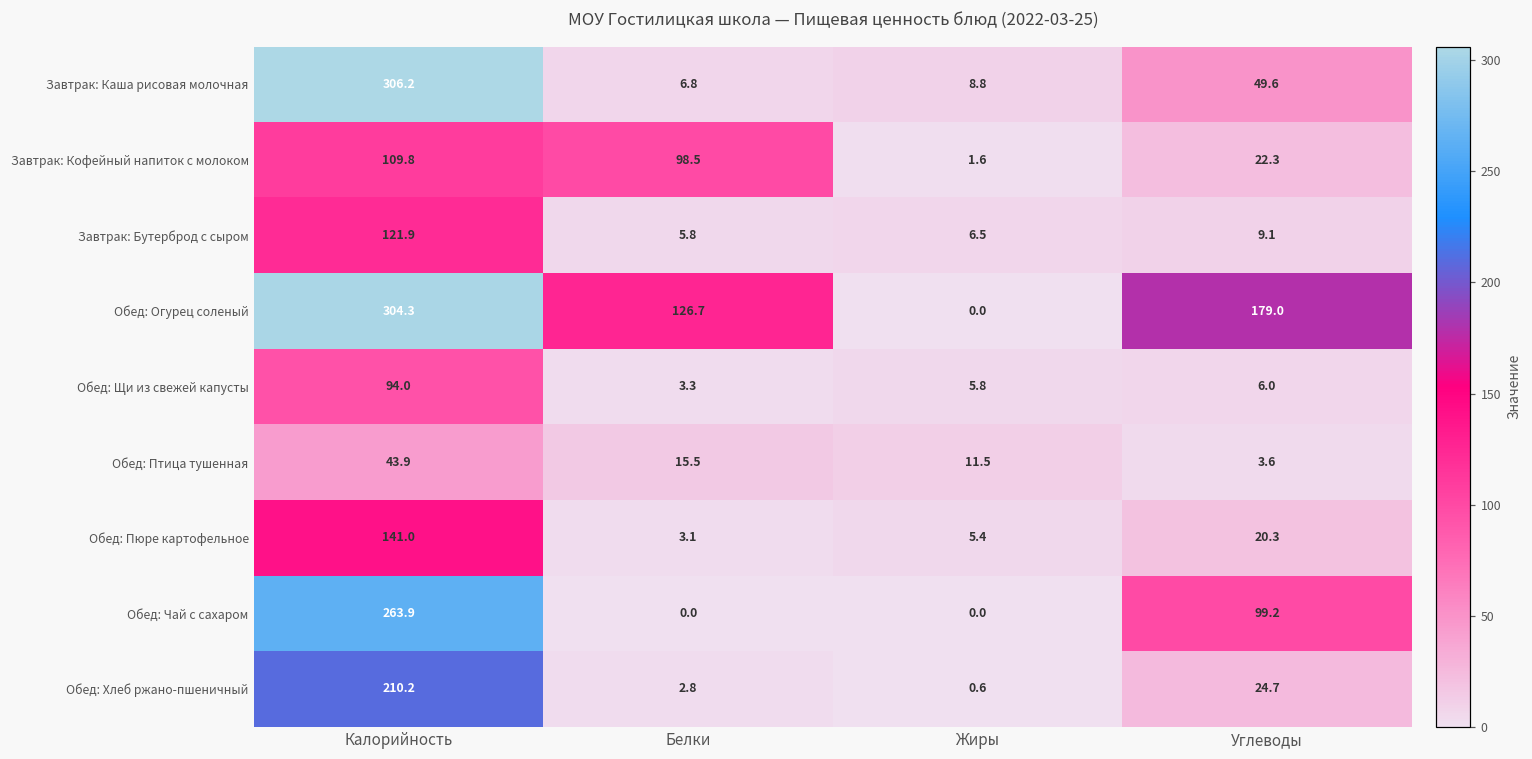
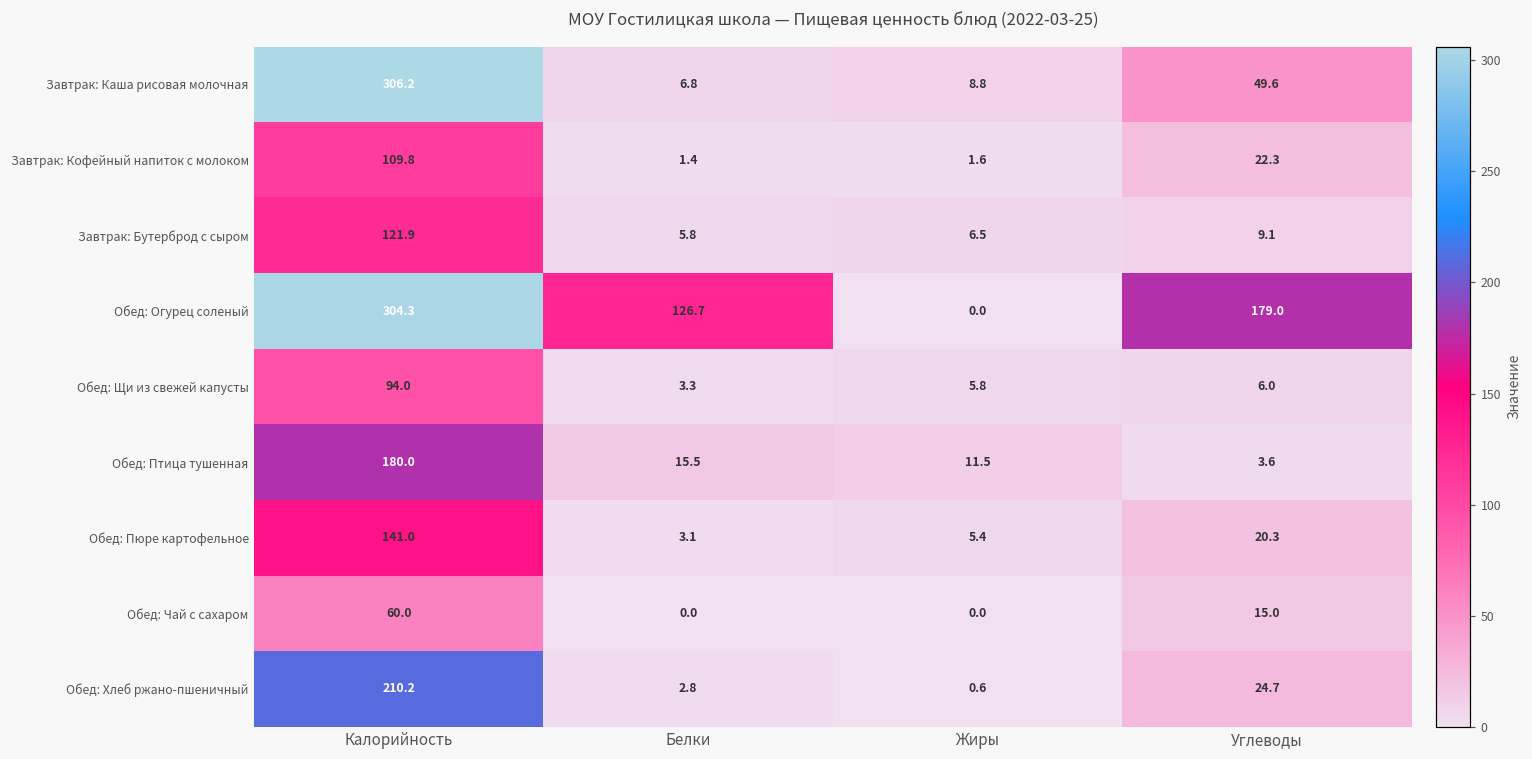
  {
    "Завтрак: Каша рисовая молочная": {
      "Калорийность": 306.2,
      "Белки": 6.8,
      "Жиры": 8.8,
      "Углеводы": 49.6
    },
    "Завтрак: Кофейный напиток с молоком": {
      "Калорийность": 109.8,
-     "Белки": 98.5,
+     "Белки": 1.4,
      "Жиры": 1.6,
      "Углеводы": 22.3
    },
    "Завтрак: Бутерброд с сыром": {
      "Калорийность": 121.9,
      "Белки": 5.8,
      "Жиры": 6.5,
      "Углеводы": 9.1
    },
    "Обед: Огурец соленый": {
      "Калорийность": 304.3,
      "Белки": 126.7,
      "Жиры": 0.0,
      "Углеводы": 179.0
    },
    "Обед: Щи из свежей капусты": {
      "Калорийность": 94.0,
      "Белки": 3.3,
      "Жиры": 5.8,
      "Углеводы": 6.0
    },
    "Обед: Птица тушенная": {
-     "Калорийность": 43.9,
+     "Калорийность": 180.0,
      "Белки": 15.5,
      "Жиры": 11.5,
      "Углеводы": 3.6
    },
    "Обед: Пюре картофельное": {
      "Калорийность": 141.0,
      "Белки": 3.1,
      "Жиры": 5.4,
      "Углеводы": 20.3
    },
    "Обед: Чай с сахаром": {
-     "Калорийность": 263.9,
+     "Калорийность": 60.0,
      "Белки": 0.0,
      "Жиры": 0.0,
-     "Углеводы": 99.2
+     "Углеводы": 15.0
    },
    "Обед: Хлеб ржано-пшеничный": {
      "Калорийность": 210.2,
      "Белки": 2.8,
      "Жиры": 0.6,
      "Углеводы": 24.7
    }
  }
